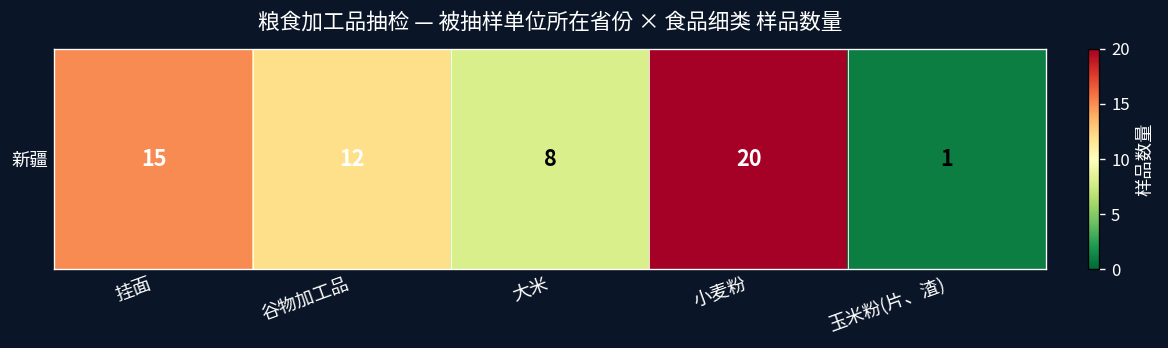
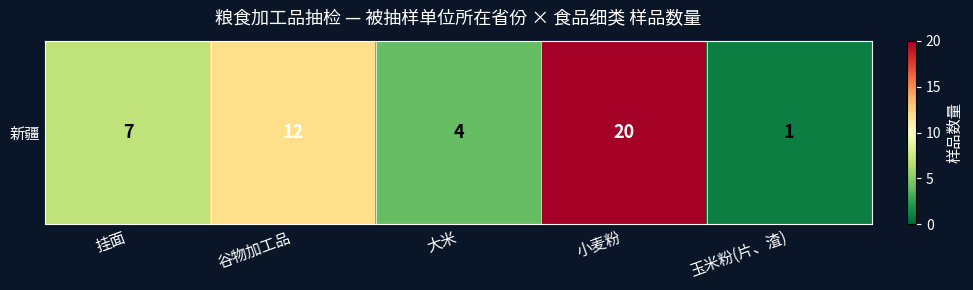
  {
    "新疆": {
-     "挂面": 15,
+     "挂面": 7,
      "谷物加工品": 12,
-     "大米": 8,
+     "大米": 4,
      "小麦粉": 20,
      "玉米粉(片、渣)": 1
    }
  }
